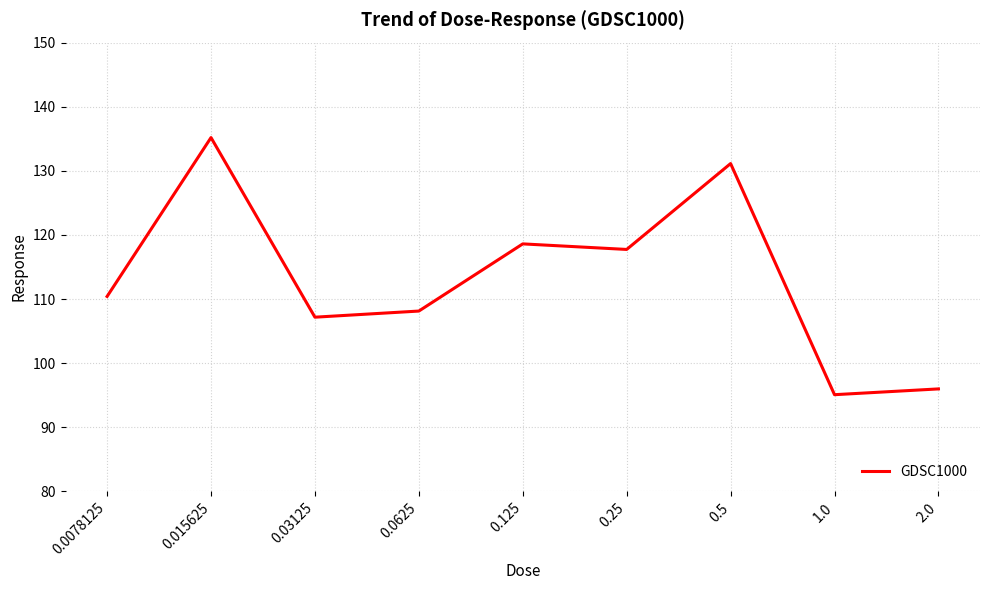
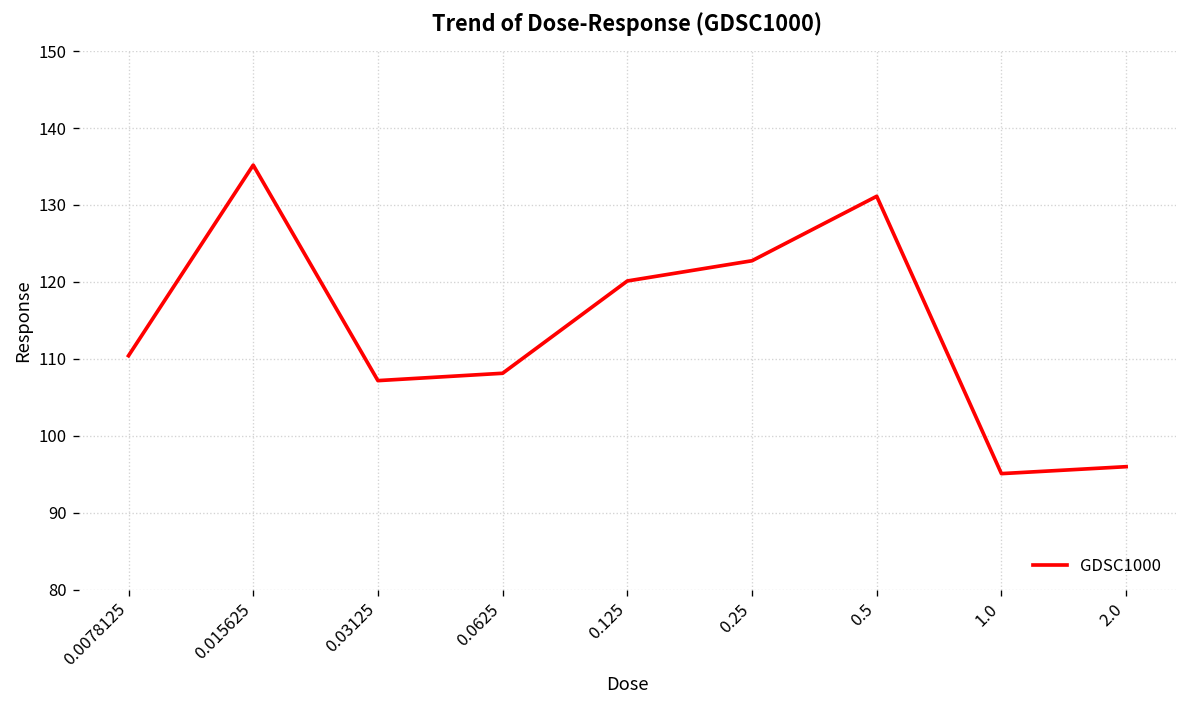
  {
    "0.0078125": 110,
    "0.015625": 135,
    "0.03125": 107,
    "0.0625": 108,
-   "0.125": 119,
-   "0.25": 118,
+   "0.125": 120,
+   "0.25": 123,
    "0.5": 131,
    "1.0": 95,
    "2.0": 96
  }
